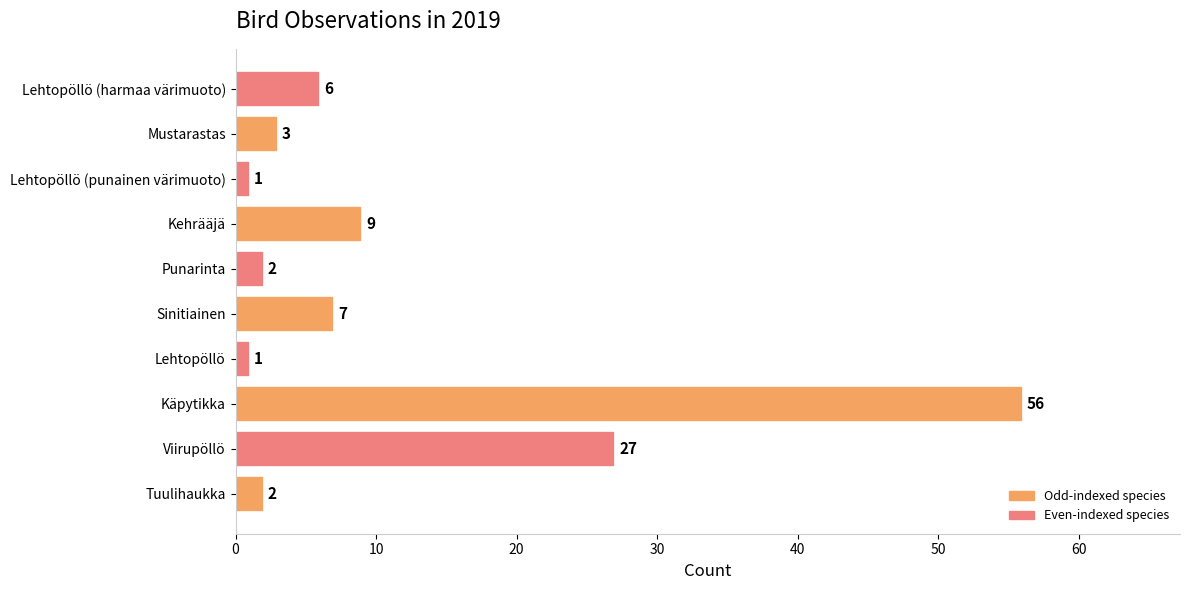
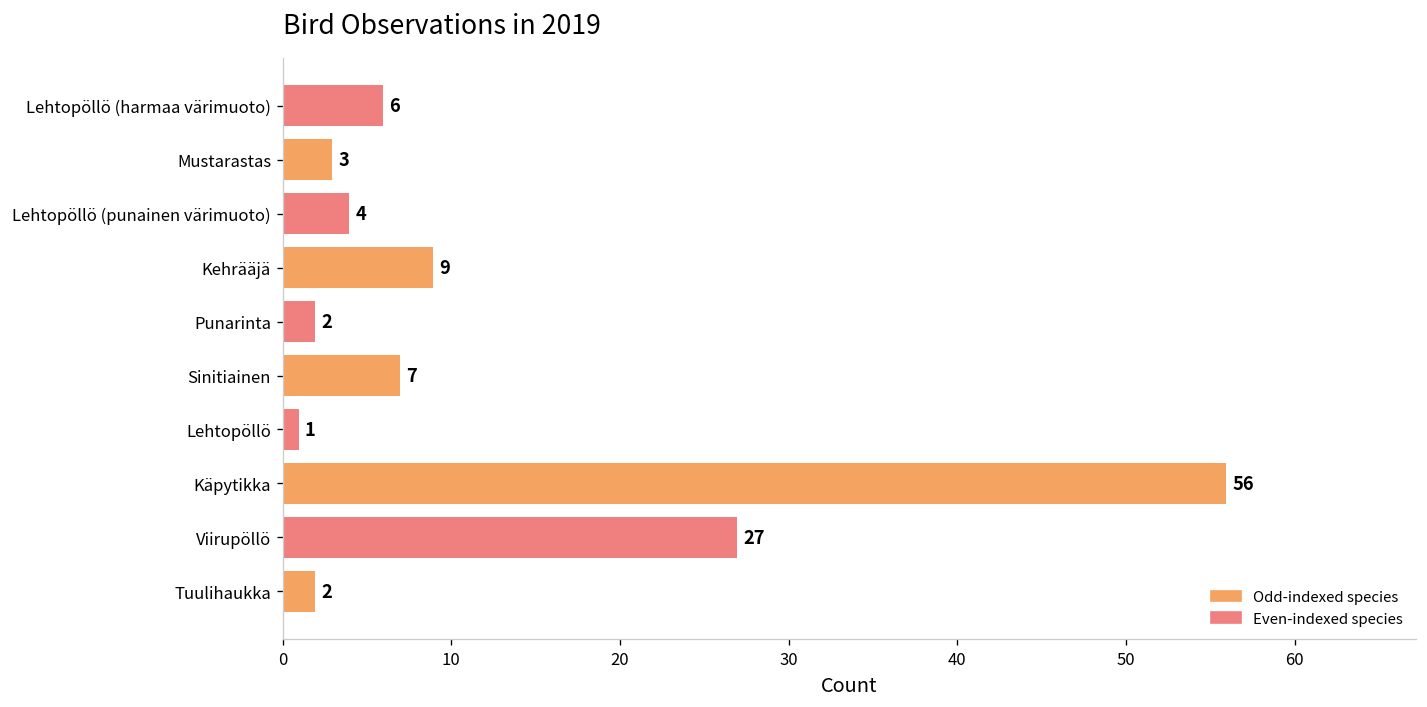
  {
    "Lehtopöllö (harmaa värimuoto)": 6,
    "Mustarastas": 3,
-   "Lehtopöllö (punainen värimuoto)": 1,
+   "Lehtopöllö (punainen värimuoto)": 4,
    "Kehrääjä": 9,
    "Punarinta": 2,
    "Sinitiainen": 7,
    "Lehtopöllö": 1,
    "Käpytikka": 56,
    "Viirupöllö": 27,
    "Tuulihaukka": 2
  }
